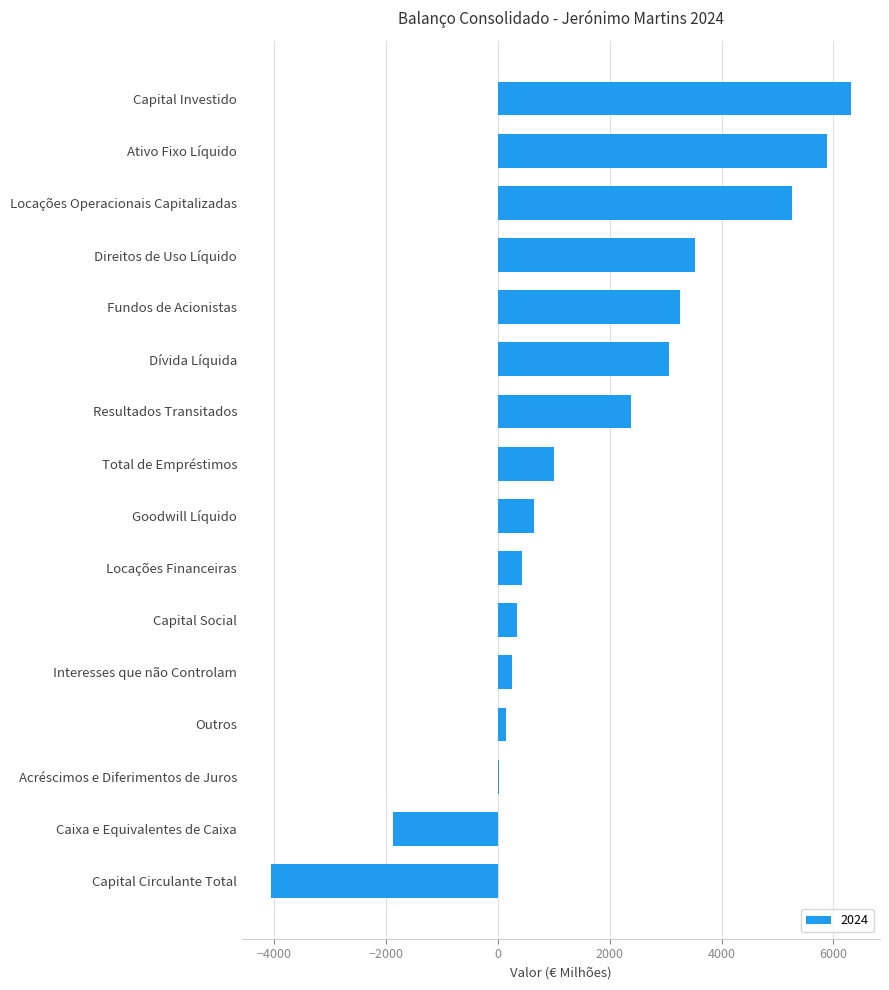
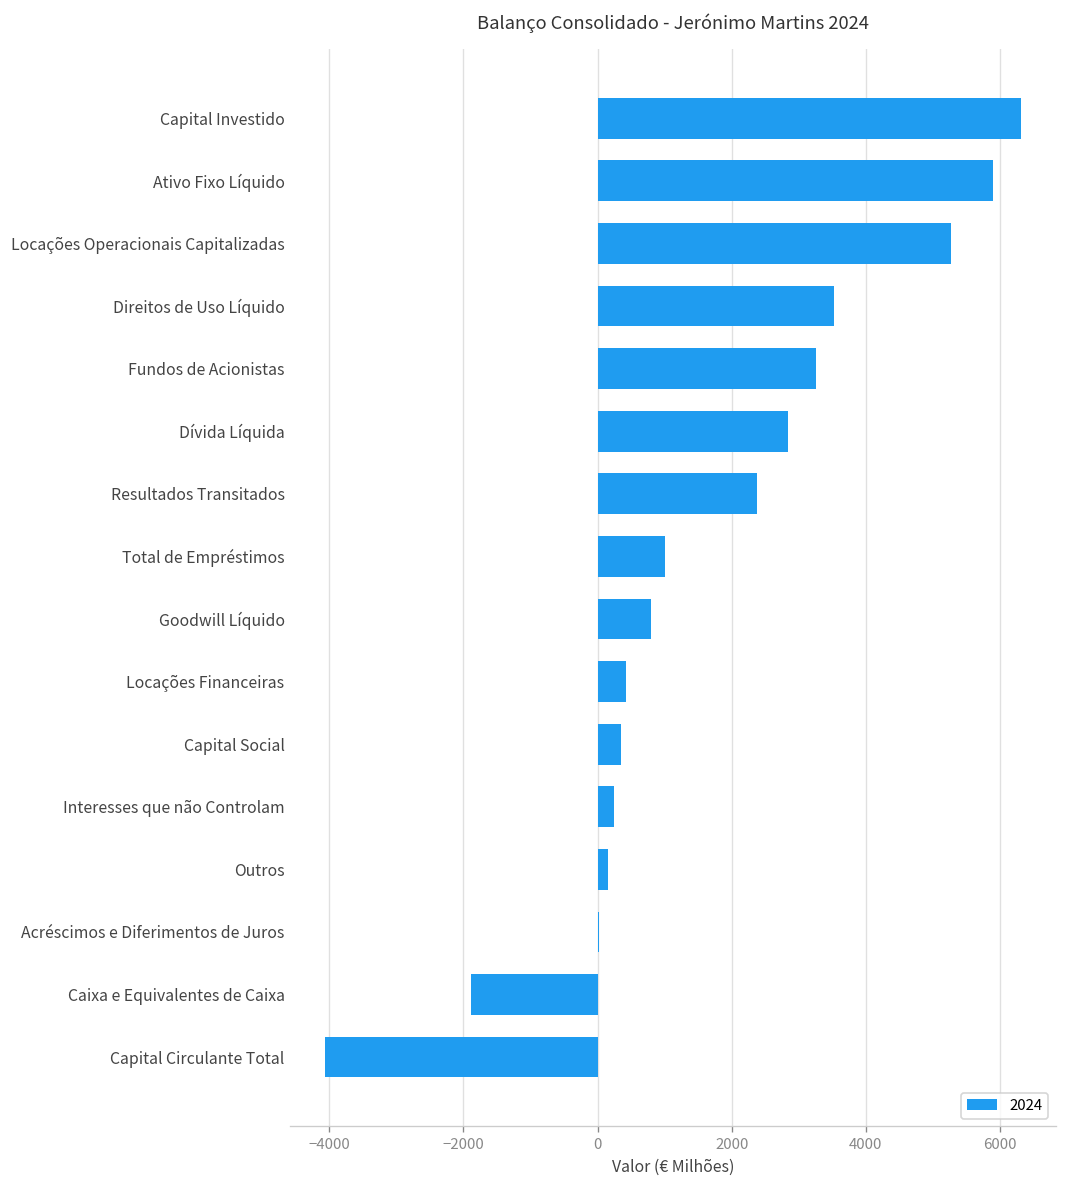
  {
    "Capital Investido": 6300,
    "Ativo Fixo Líquido": 5900,
    "Locações Operacionais Capitalizadas": 5300,
    "Direitos de Uso Líquido": 3500,
    "Fundos de Acionistas": 3300,
-   "Dívida Líquida": 3100,
+   "Dívida Líquida": 2800,
    "Resultados Transitados": 2400,
    "Total de Empréstimos": 1000,
-   "Goodwill Líquido": 600,
+   "Goodwill Líquido": 800,
    "Locações Financeiras": 400,
    "Capital Social": 300,
    "Interesses que não Controlam": 200,
    "Outros": 100,
    "Caixa e Equivalentes de Caixa": -1900,
    "Capital Circulante Total": -4100
  }
